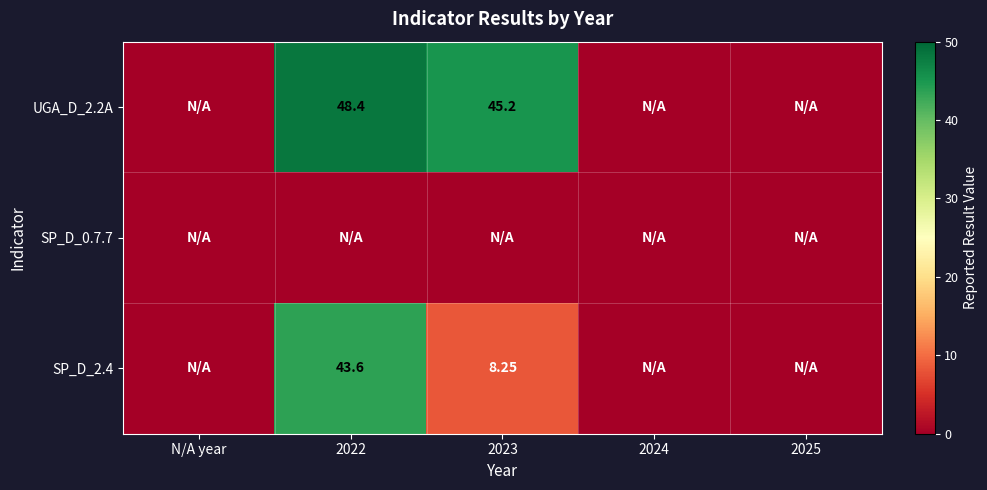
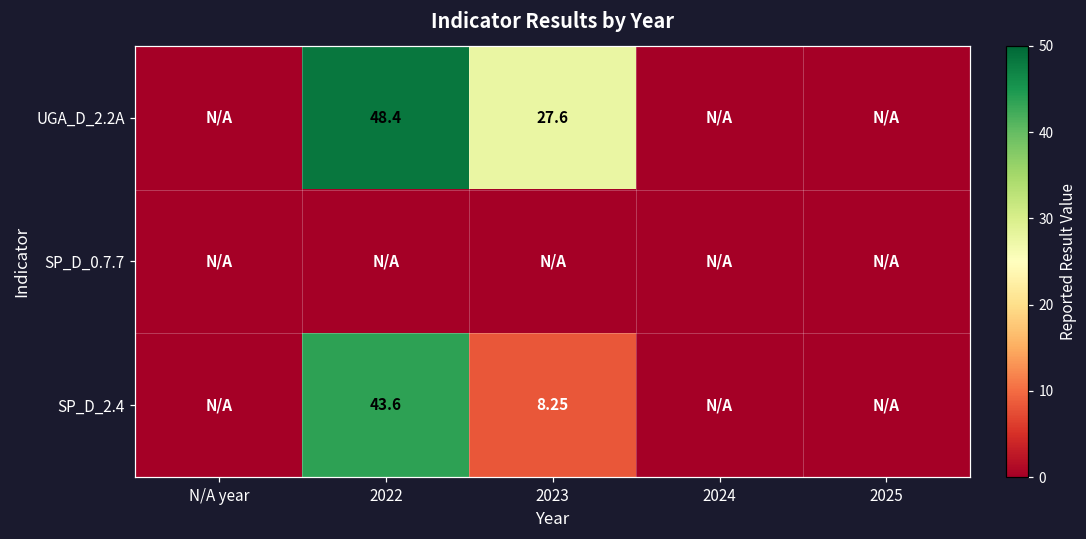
  {
    "UGA_D_2.2A": {
      "2022": 48.4,
-     "2023": 45.2
+     "2023": 27.6
    },
    "SP_D_2.4": {
      "2022": 43.6,
      "2023": 8.25
    }
  }
